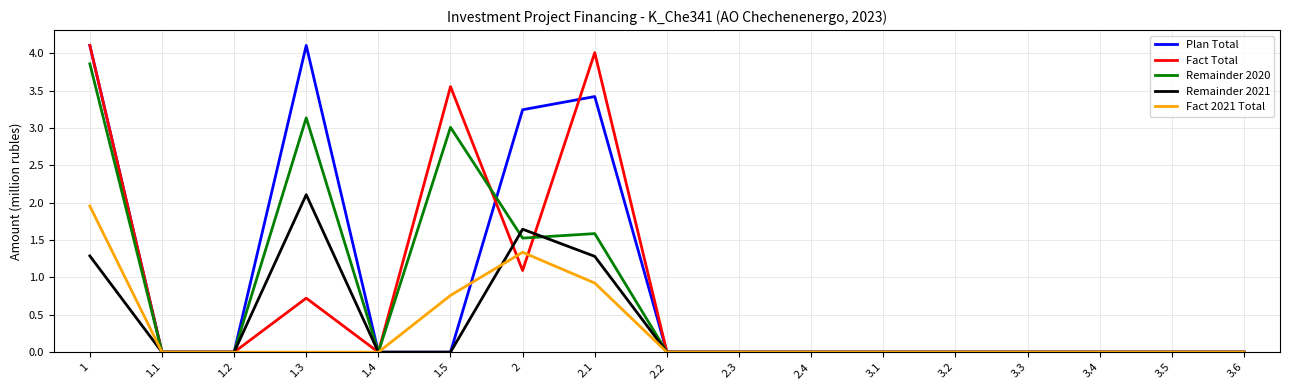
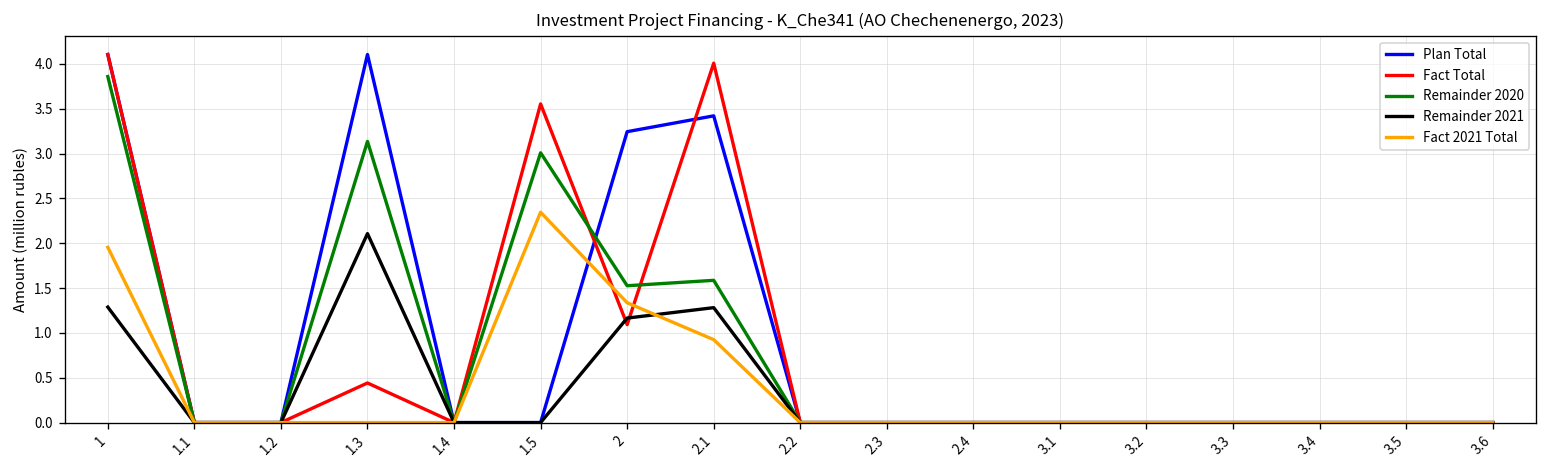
  {
    "Plan Total": {
      "1.3": 4.1,
      "2": 3.2,
      "2.1": 3.4
    },
    "Fact Total": {
-     "1.3": 0.7,
+     "1.3": 0.4,
      "1.5": 3.6,
      "2": 1.1,
      "2.1": 4.0
    },
    "Remainder 2020": {
      "1": 3.9,
      "1.3": 3.1,
      "1.5": 3.0,
      "2": 1.5,
      "2.1": 1.6
    },
    "Remainder 2021": {
      "1": 1.3,
      "1.3": 2.1,
-     "2": 1.6,
+     "2": 1.2,
      "2.1": 1.3
    },
    "Fact 2021 Total": {
      "1": 2.0,
      "1.3": 0.0,
-     "1.5": 0.8,
+     "1.5": 2.3,
      "2": 1.3,
      "2.1": 0.9
    }
  }
